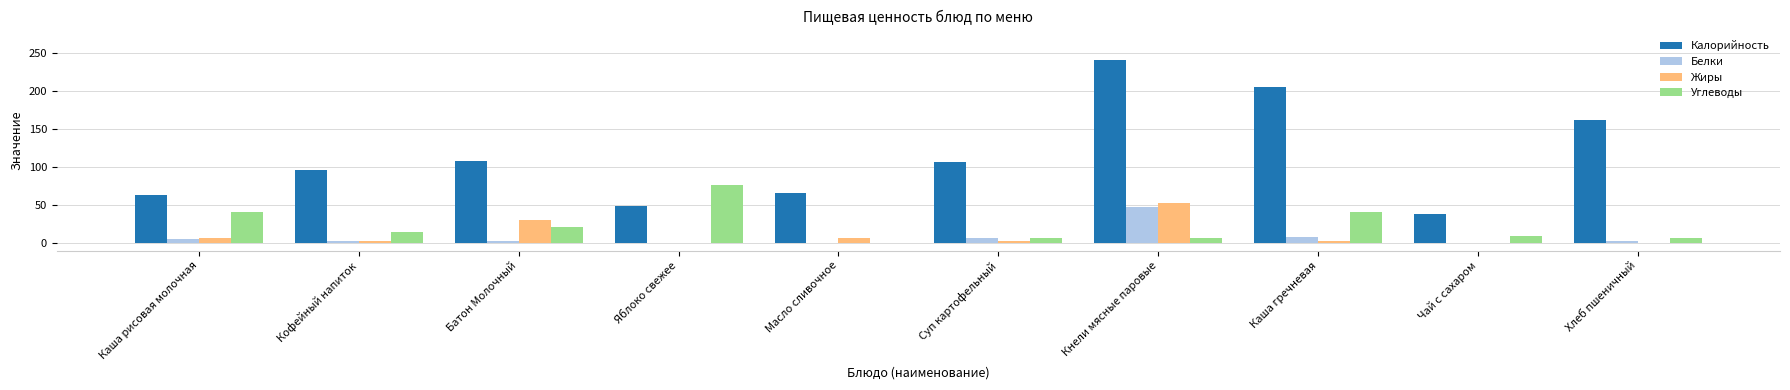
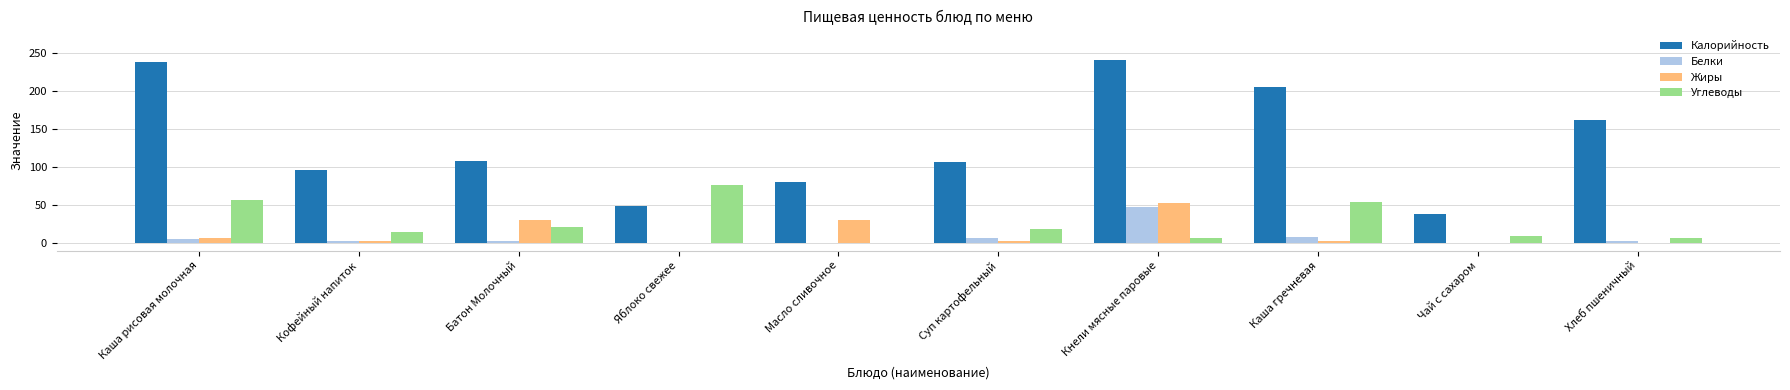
  {
    "Калорийность": {
-     "Каша рисовая молочная": 60,
+     "Каша рисовая молочная": 240,
      "Кофейный напиток": 100,
      "Батон Молочный": 110,
      "Яблоко свежее": 50,
-     "Масло сливочное": 70,
+     "Масло сливочное": 80,
      "Суп картофельный": 110,
      "Кнели мясные паровые": 240,
      "Каша гречневая": 210,
      "Чай с сахаром": 40,
      "Хлеб пшеничный": 160
    },
    "Белки": {
      "Каша рисовая молочная": 10,
      "Масло сливочное": 0,
      "Суп картофельный": 10,
      "Кнели мясные паровые": 50,
      "Каша гречневая": 10
    },
    "Жиры": {
      "Каша рисовая молочная": 10,
      "Батон Молочный": 30,
-     "Масло сливочное": 10,
+     "Масло сливочное": 30,
      "Кнели мясные паровые": 50
    },
    "Углеводы": {
-     "Каша рисовая молочная": 40,
+     "Каша рисовая молочная": 60,
      "Кофейный напиток": 10,
      "Батон Молочный": 20,
      "Яблоко свежее": 80,
-     "Суп картофельный": 10,
+     "Суп картофельный": 20,
      "Кнели мясные паровые": 10,
-     "Каша гречневая": 40,
+     "Каша гречневая": 50,
      "Чай с сахаром": 10,
      "Хлеб пшеничный": 10
    }
  }
